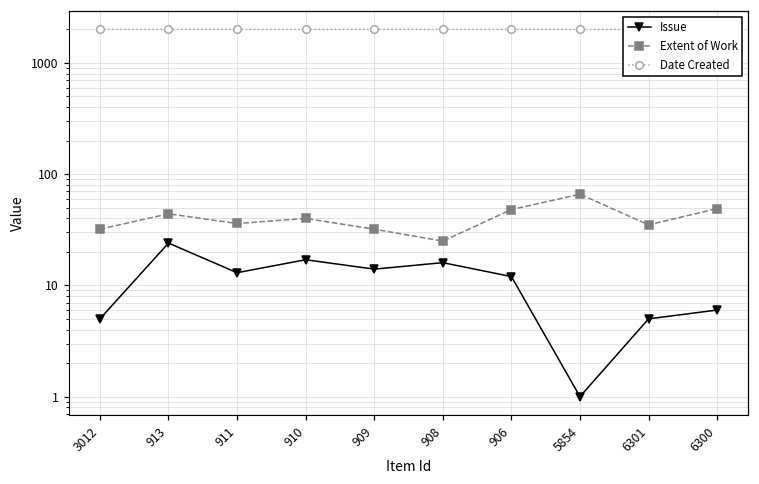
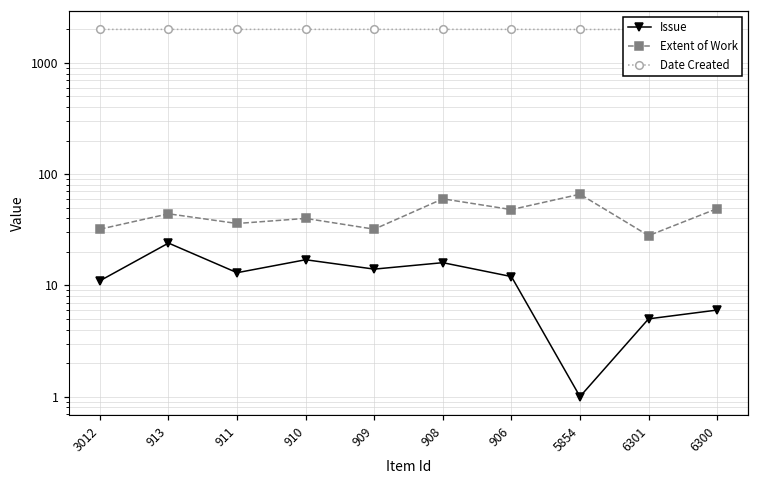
  {
    "Issue": {
-     "3012": 5,
+     "3012": 11,
      "913": 24,
      "911": 13,
      "910": 17,
      "909": 14,
      "908": 16,
      "906": 12,
      "5854": 1,
      "6301": 5,
      "6300": 6
    },
    "Extent of Work": {
      "3012": 32,
      "913": 40,
      "911": 36,
      "910": 40,
      "909": 32,
-     "908": 25,
+     "908": 60,
      "906": 50,
      "5854": 70,
-     "6301": 35,
+     "6301": 28,
      "6300": 50
    },
    "Date Created": {
      "3012": 2000,
      "913": 2000,
      "911": 2000,
      "910": 2000,
      "909": 2000,
      "908": 2000,
      "906": 2000,
      "5854": 2000
    }
  }
